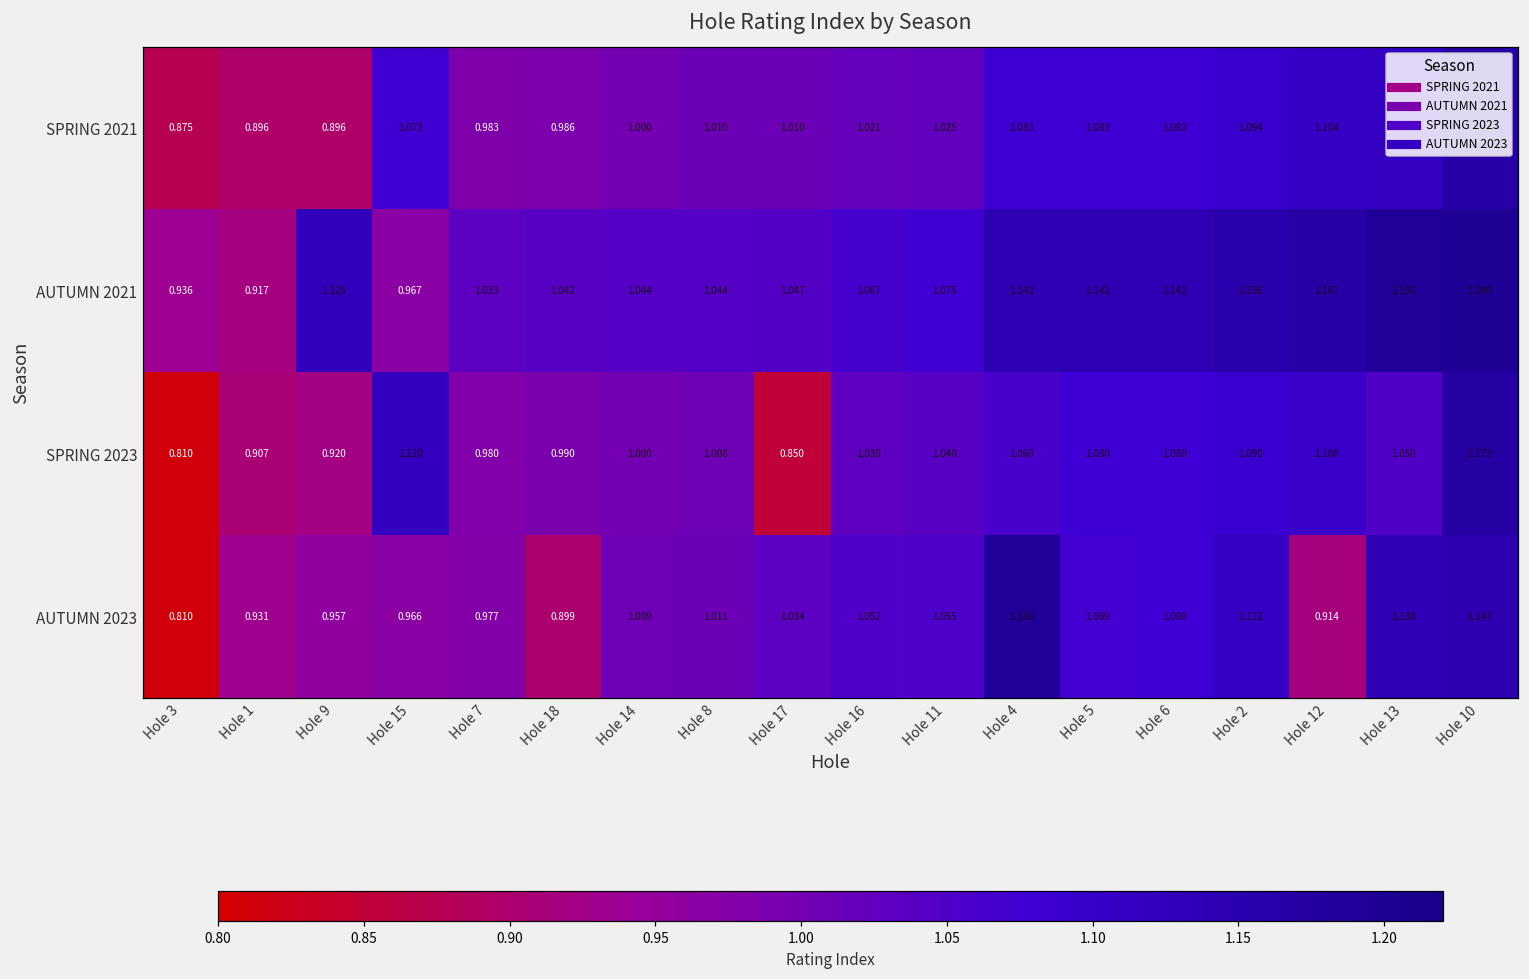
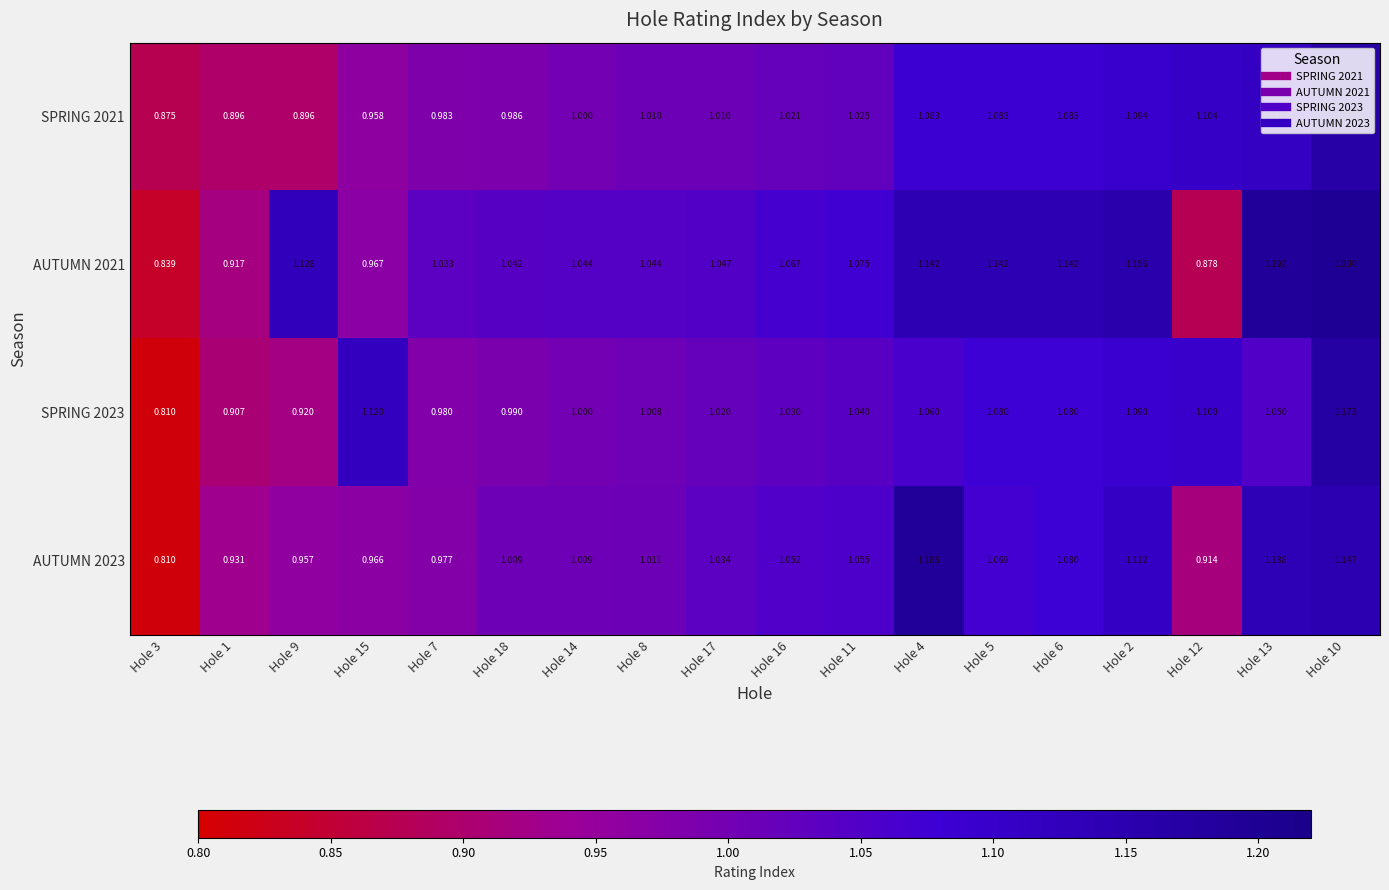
  {
    "SPRING 2021": {
      "Hole 3": 0.875,
      "Hole 1": 0.896,
      "Hole 9": 0.896,
-     "Hole 15": 1.073,
+     "Hole 15": 0.958,
      "Hole 7": 0.983,
      "Hole 18": 0.986,
      "Hole 14": 1.000,
      "Hole 8": 1.010,
      "Hole 17": 1.010,
      "Hole 16": 1.021,
      "Hole 11": 1.025,
      "Hole 4": 1.083,
      "Hole 5": 1.083,
      "Hole 6": 1.083,
      "Hole 2": 1.094,
      "Hole 12": 1.104
    },
    "AUTUMN 2021": {
-     "Hole 3": 0.936,
+     "Hole 3": 0.839,
      "Hole 1": 0.917,
      "Hole 9": 1.128,
      "Hole 15": 0.967,
      "Hole 7": 1.033,
      "Hole 18": 1.042,
      "Hole 14": 1.044,
      "Hole 8": 1.044,
      "Hole 17": 1.047,
      "Hole 16": 1.067,
      "Hole 11": 1.075,
      "Hole 4": 1.142,
      "Hole 5": 1.142,
      "Hole 6": 1.142,
      "Hole 2": 1.156,
-     "Hole 12": 1.167,
+     "Hole 12": 0.878,
      "Hole 13": 1.192,
      "Hole 10": 1.200
    },
    "SPRING 2023": {
      "Hole 3": 0.810,
      "Hole 1": 0.907,
      "Hole 9": 0.920,
      "Hole 15": 1.120,
      "Hole 7": 0.980,
      "Hole 18": 0.990,
      "Hole 14": 1.000,
      "Hole 8": 1.008,
-     "Hole 17": 0.850,
+     "Hole 17": 1.020,
      "Hole 16": 1.030,
      "Hole 11": 1.040,
      "Hole 4": 1.060,
      "Hole 5": 1.080,
      "Hole 6": 1.080,
      "Hole 2": 1.090,
      "Hole 12": 1.100,
      "Hole 13": 1.050,
      "Hole 10": 1.173
    },
    "AUTUMN 2023": {
      "Hole 3": 0.810,
      "Hole 1": 0.931,
      "Hole 9": 0.957,
      "Hole 15": 0.966,
      "Hole 7": 0.977,
-     "Hole 18": 0.899,
+     "Hole 18": 1.009,
      "Hole 14": 1.009,
      "Hole 8": 1.011,
      "Hole 17": 1.034,
      "Hole 16": 1.052,
      "Hole 11": 1.055,
      "Hole 4": 1.188,
      "Hole 5": 1.069,
      "Hole 6": 1.080,
      "Hole 2": 1.112,
      "Hole 12": 0.914,
      "Hole 13": 1.138,
      "Hole 10": 1.147
    }
  }
